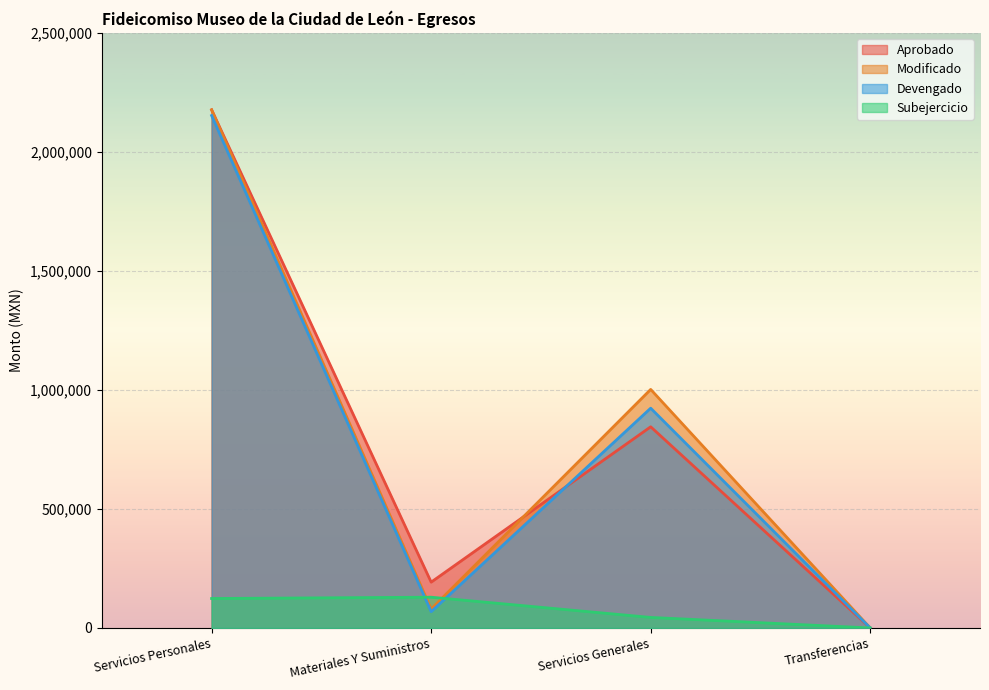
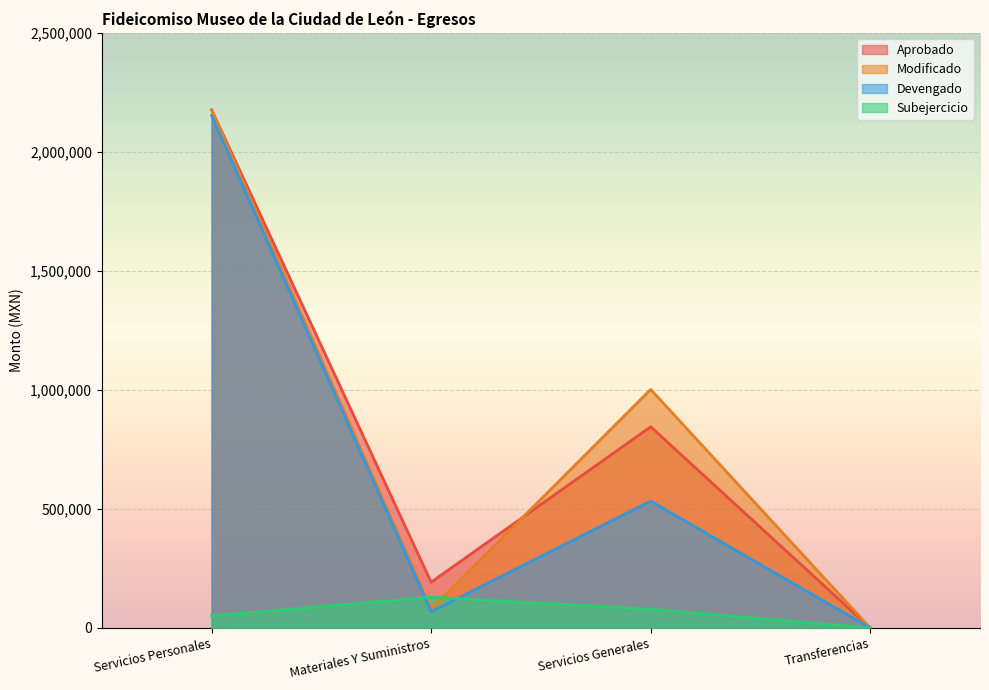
  {
    "Devengado": {
      "Servicios Personales": "2,150,000",
      "Materiales Y Suministros": "70,000",
-     "Servicios Generales": "920,000"
+     "Servicios Generales": "530,000"
    },
    "Subejercicio": {
-     "Servicios Personales": "120,000",
+     "Servicios Personales": "50,000",
      "Materiales Y Suministros": "130,000",
-     "Servicios Generales": "40,000"
+     "Servicios Generales": "80,000"
    }
  }
